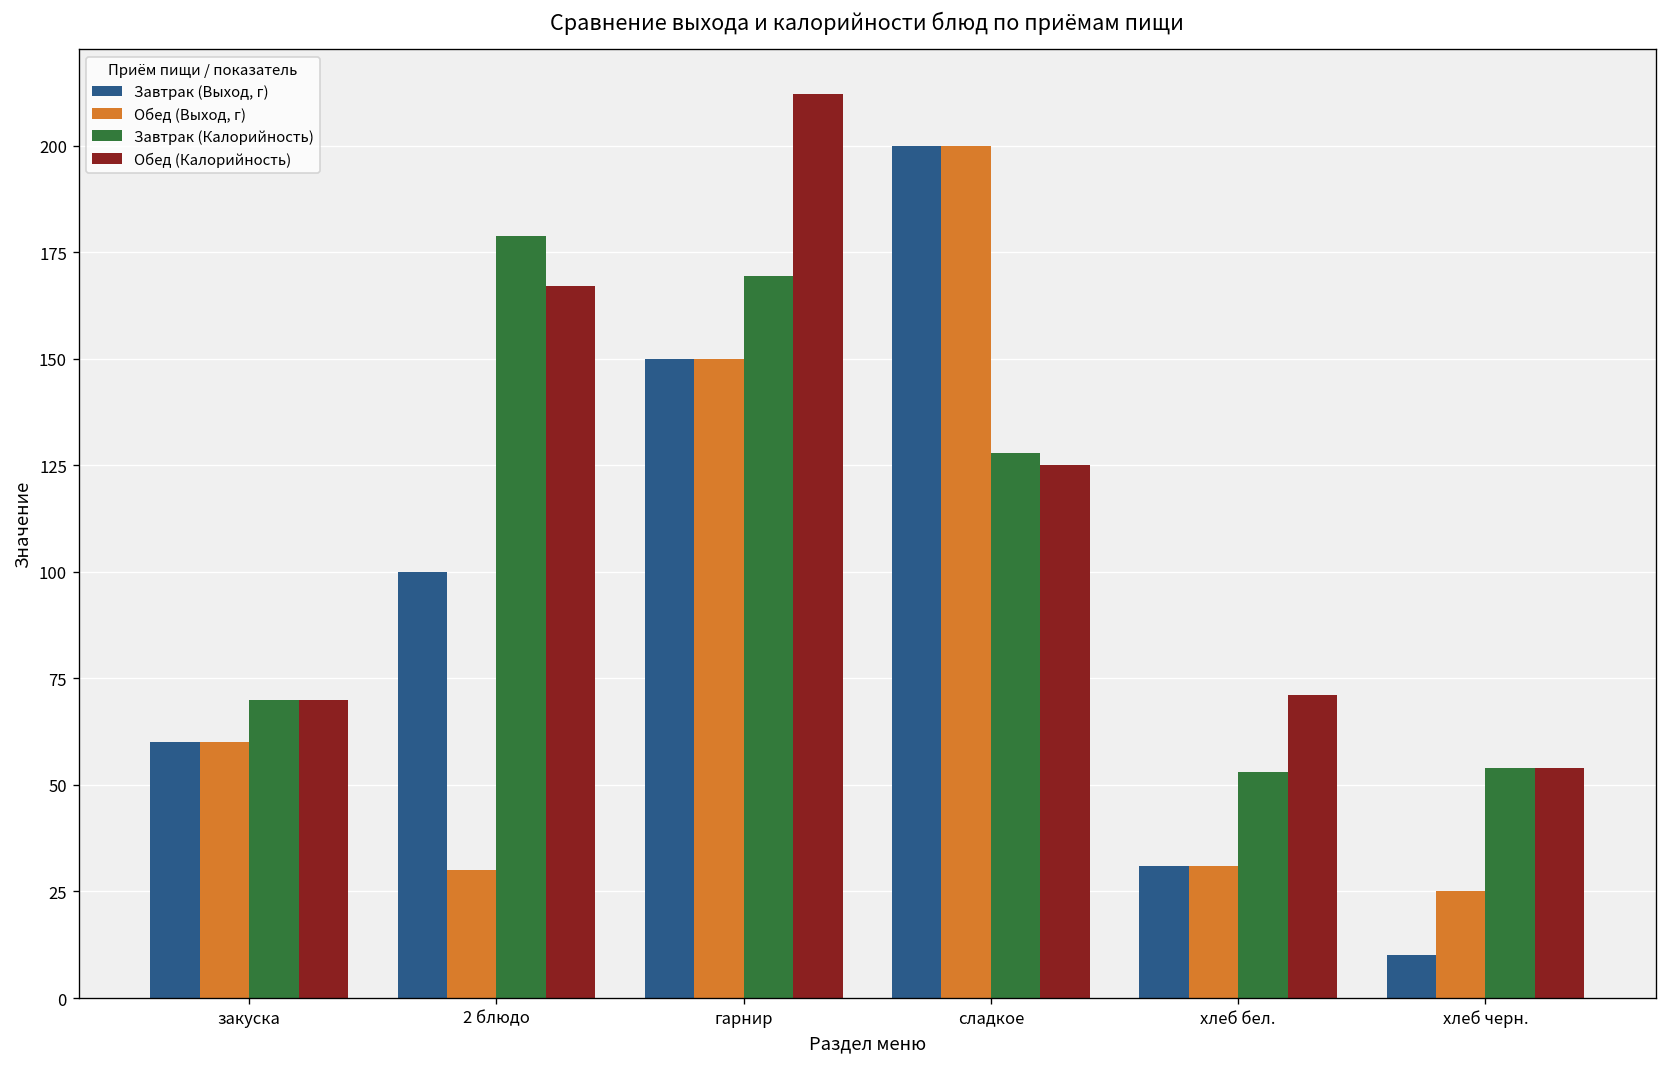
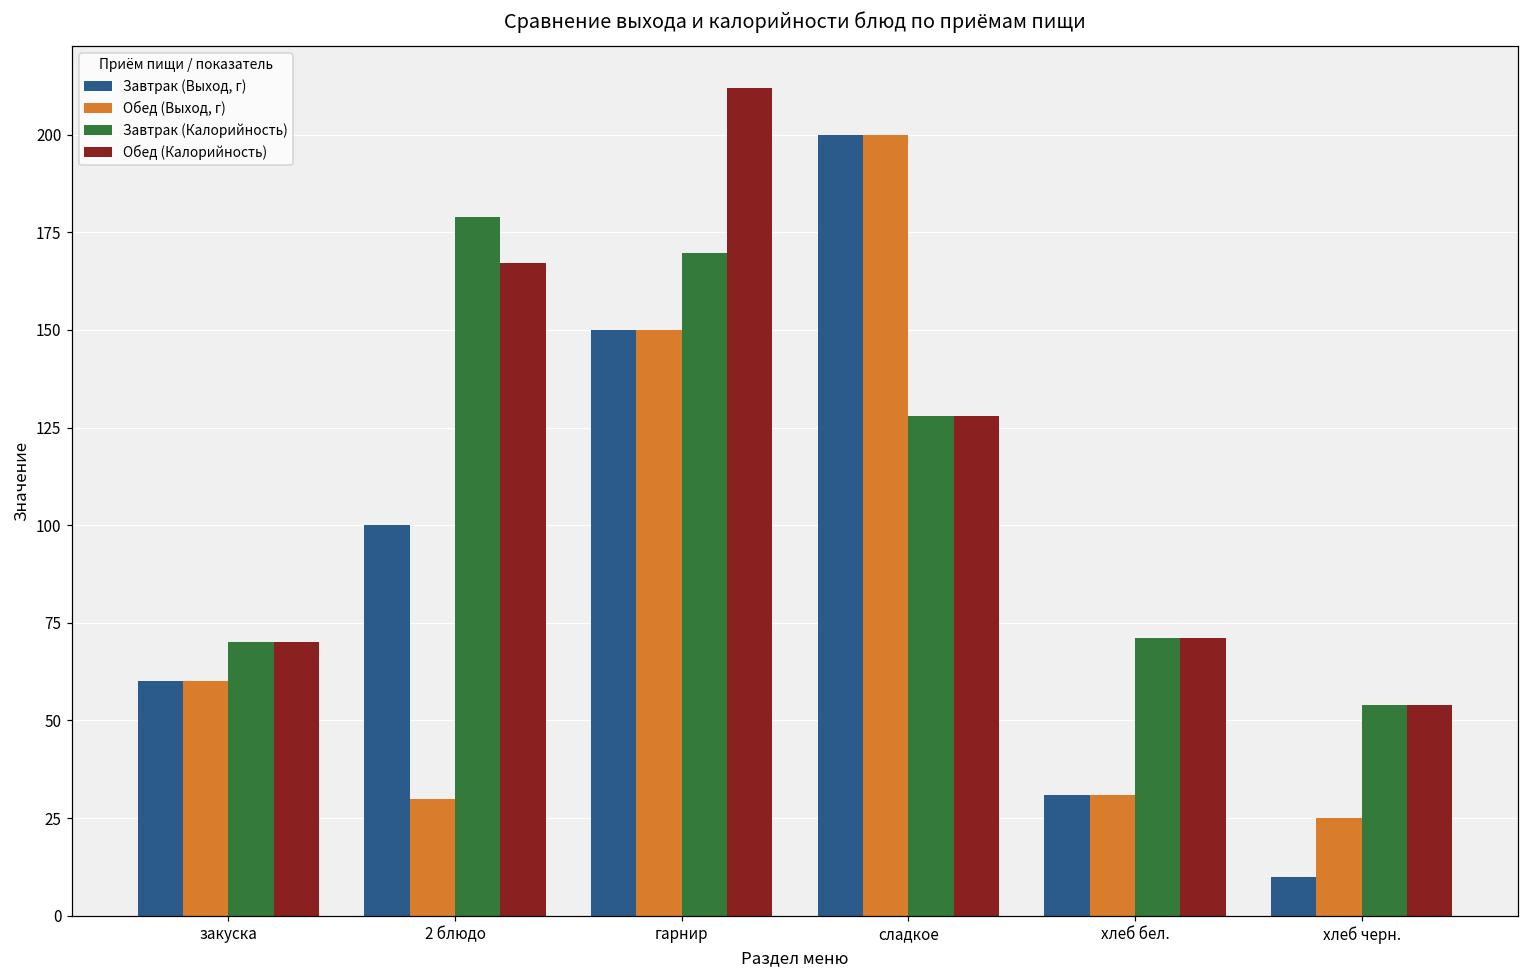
  {
    "Завтрак (Выход, г)": {
      "закуска": 60,
      "2 блюдо": 100,
      "гарнир": 150,
      "сладкое": 200,
      "хлеб бел.": 31,
      "хлеб черн.": 10
    },
    "Обед (Выход, г)": {
      "закуска": 60,
      "2 блюдо": 30,
      "гарнир": 150,
      "сладкое": 200,
      "хлеб бел.": 31,
      "хлеб черн.": 25
    },
    "Завтрак (Калорийность)": {
      "закуска": 70,
      "2 блюдо": 179,
      "гарнир": 170,
      "сладкое": 128,
-     "хлеб бел.": 53,
+     "хлеб бел.": 71,
      "хлеб черн.": 54
    },
    "Обед (Калорийность)": {
      "закуска": 70,
      "2 блюдо": 167,
      "гарнир": 212,
-     "сладкое": 125,
+     "сладкое": 128,
      "хлеб бел.": 71,
      "хлеб черн.": 54
    }
  }
